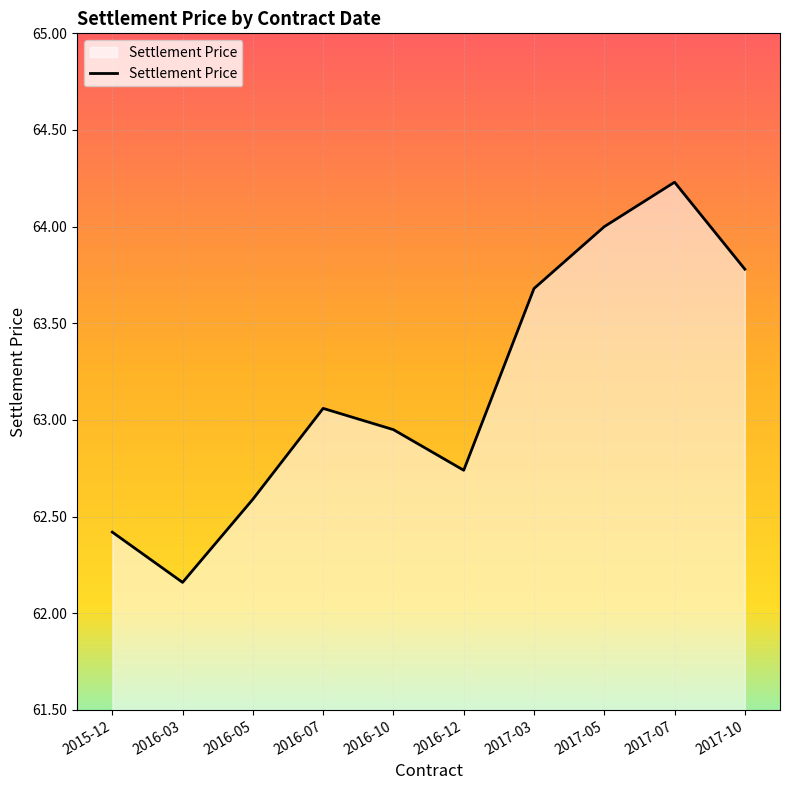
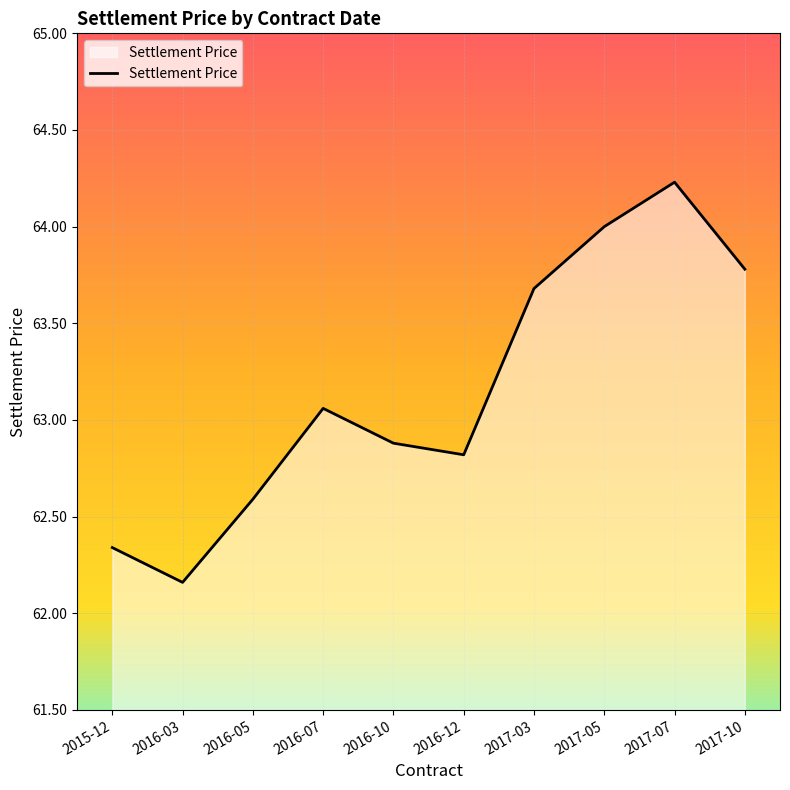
  {
-   "2015-12": 62.42,
+   "2015-12": 62.34,
    "2016-03": 62.16,
    "2016-05": 62.59,
    "2016-07": 63.06,
-   "2016-10": 62.95,
-   "2016-12": 62.74,
+   "2016-10": 62.88,
+   "2016-12": 62.82,
    "2017-03": 63.68,
    "2017-05": 64.00,
    "2017-07": 64.23,
    "2017-10": 63.78
  }
